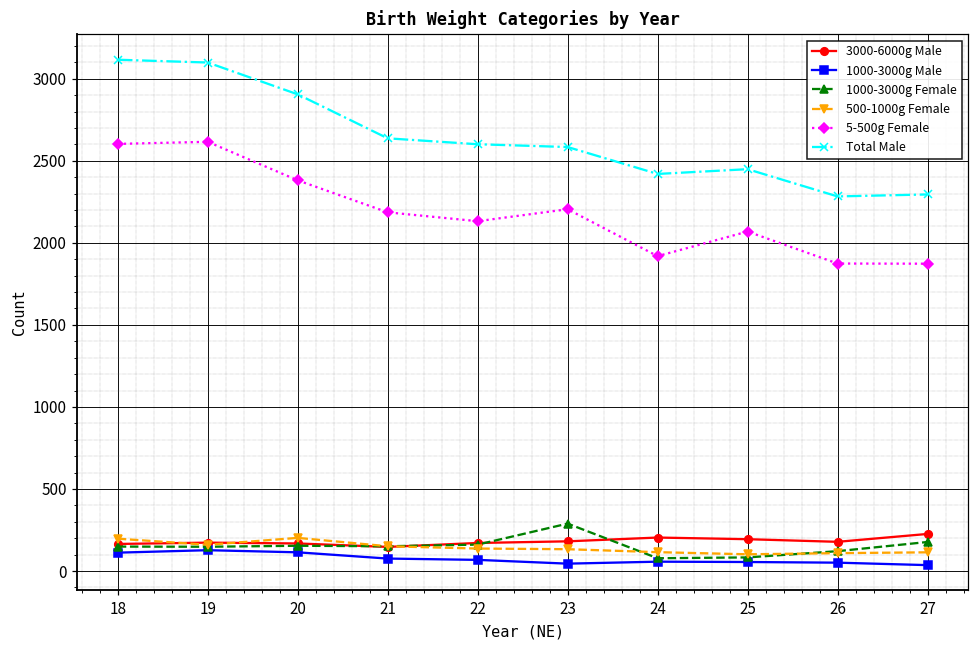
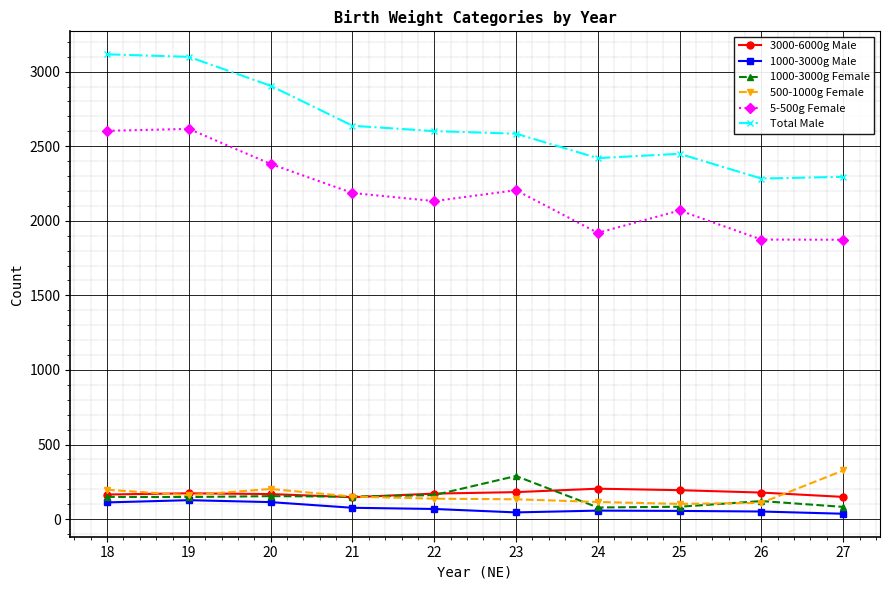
  {
    "3000-6000g Male": {
      "23": 180,
      "24": 200,
      "25": 190,
      "26": 180,
-     "27": 230
+     "27": 150
    },
    "1000-3000g Male": {
      "18": 110,
      "19": 130,
      "20": 110,
      "21": 80,
      "22": 70,
      "23": 50,
      "24": 60,
      "25": 60,
      "26": 50,
      "27": 40
    },
    "1000-3000g Female": {
      "23": 290,
      "24": 80,
      "25": 80,
-     "27": 180
+     "27": 80
    },
    "500-1000g Female": {
      "18": 200,
      "20": 200,
      "22": 140,
      "23": 130,
      "24": 120,
      "25": 100,
-     "27": 110
+     "27": 330
    },
    "5-500g Female": {
      "18": 2600,
      "19": 2620,
      "20": 2380,
      "21": 2190,
      "22": 2130,
      "23": 2210,
      "24": 1920,
      "25": 2070,
      "26": 1870,
      "27": 1870
    },
    "Total Male": {
      "18": 3120,
      "19": 3100,
      "20": 2910,
      "21": 2640,
      "22": 2600,
      "23": 2580,
      "24": 2420,
      "25": 2450,
      "26": 2280,
      "27": 2300
    }
  }
